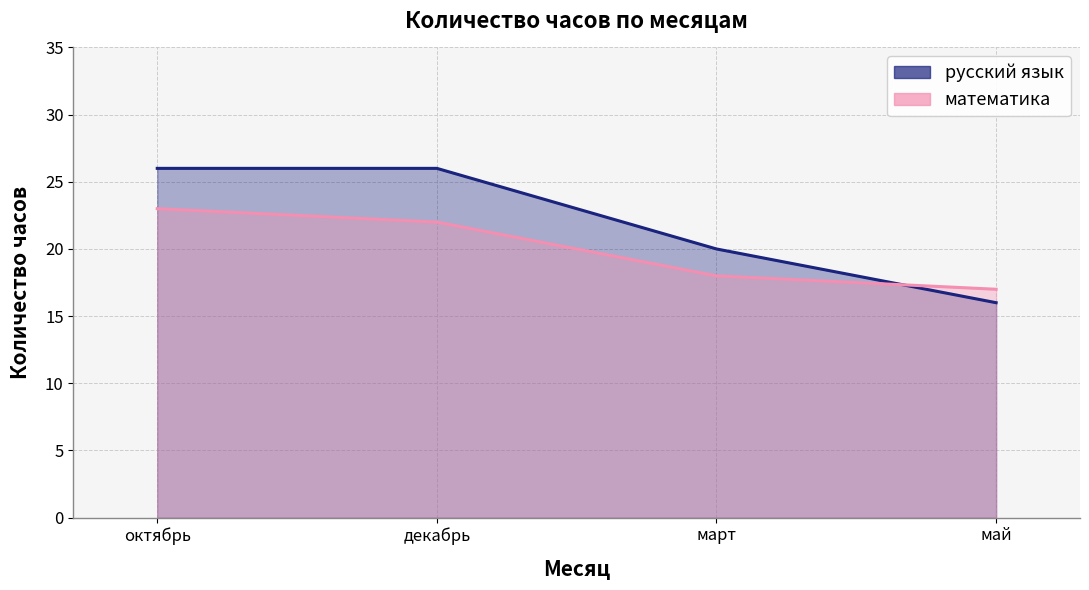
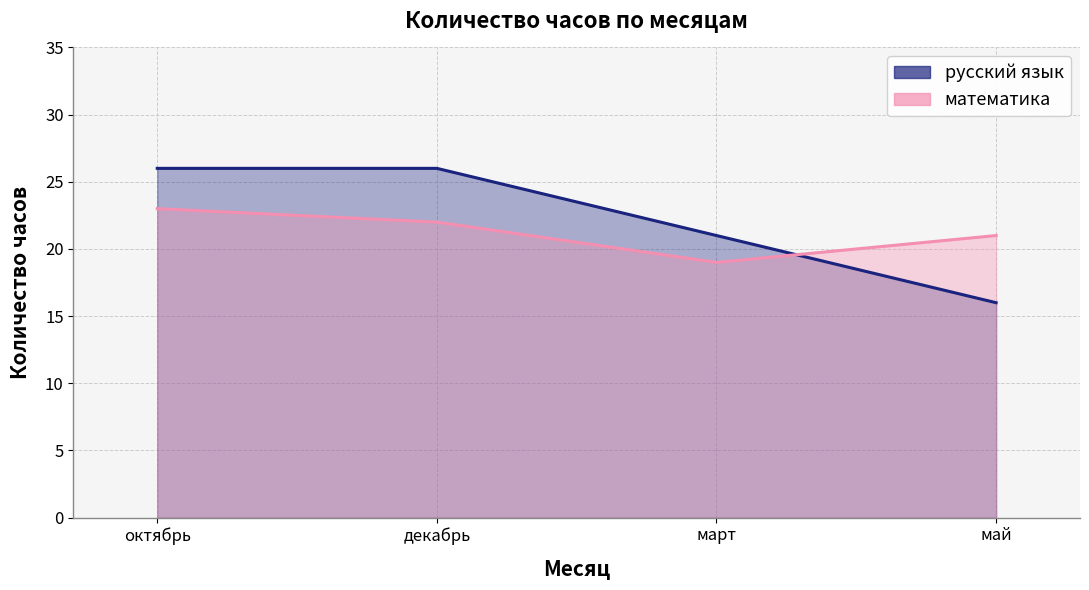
  {
    "русский язык": {
      "октябрь": 26,
      "декабрь": 26,
-     "март": 20,
+     "март": 21,
      "май": 16
    },
    "математика": {
      "октябрь": 23,
      "декабрь": 22,
-     "март": 18,
-     "май": 17
+     "март": 19,
+     "май": 21
    }
  }
